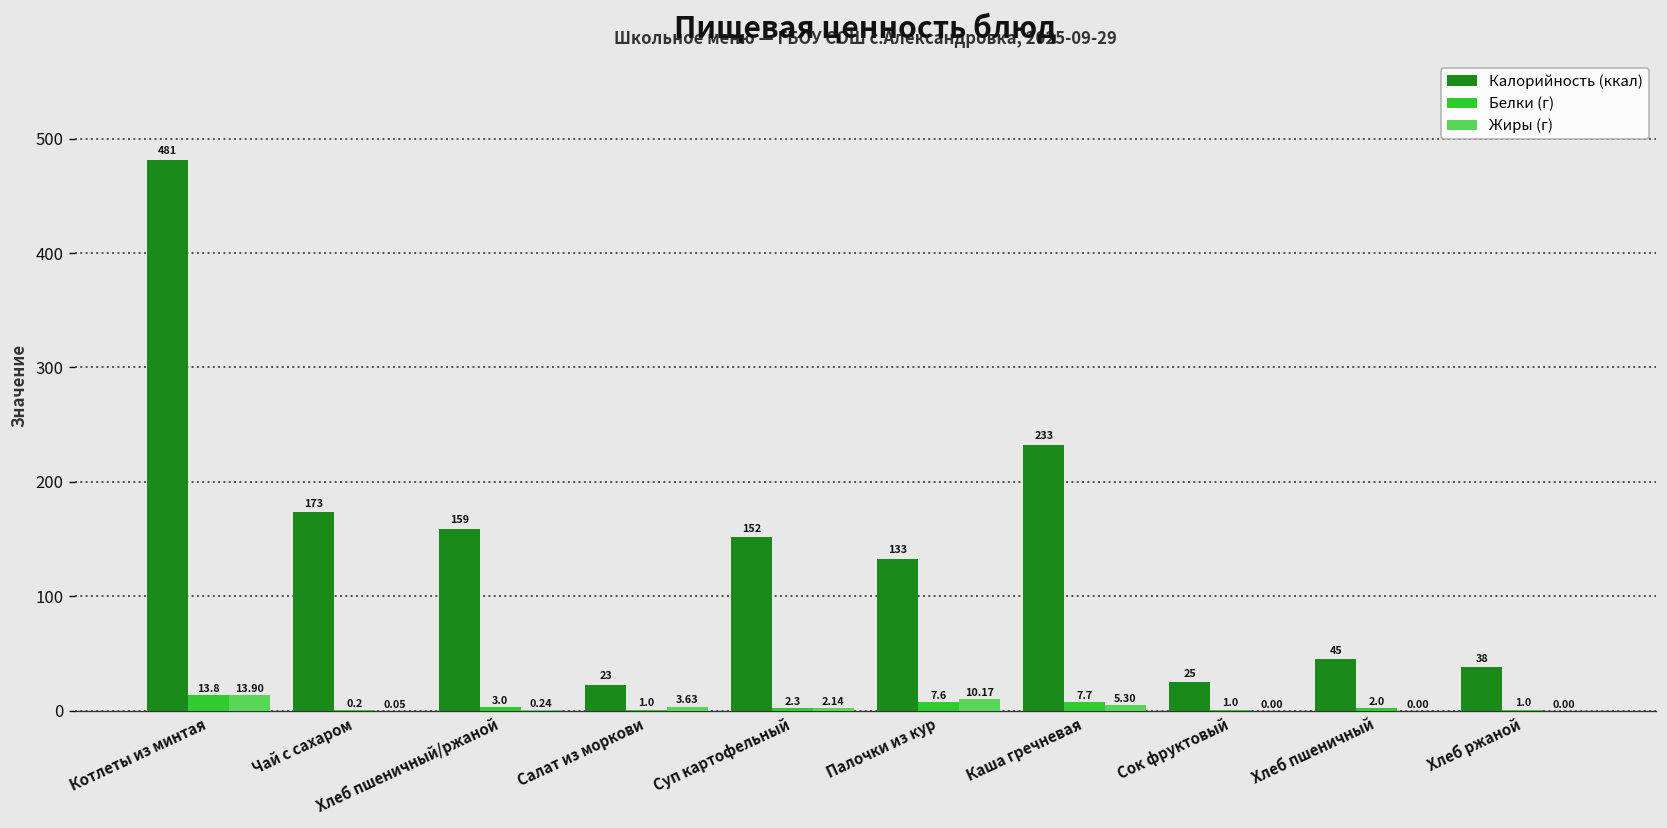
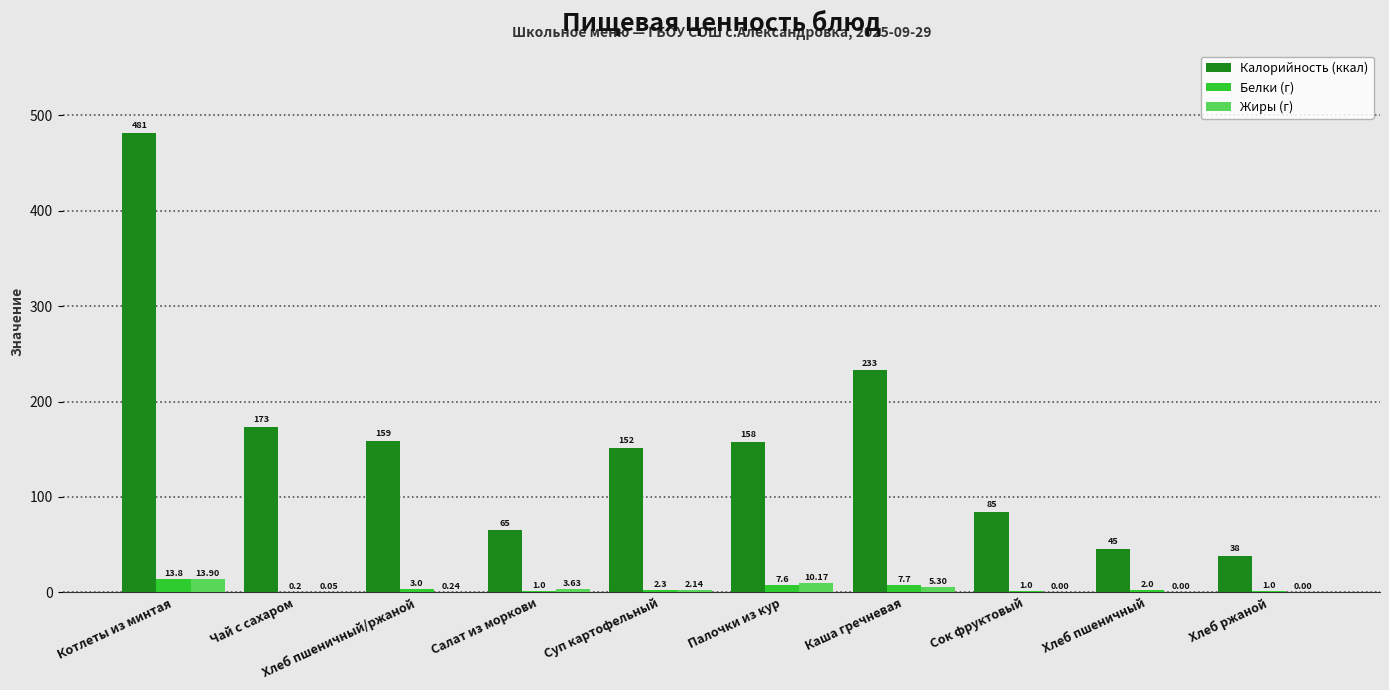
  {
    "Калорийность (ккал)": {
      "Котлеты из минтая": 481,
      "Чай с сахаром": 173,
      "Хлеб пшеничный/ржаной": 159,
-     "Салат из моркови": 23,
+     "Салат из моркови": 65,
      "Суп картофельный": 152,
-     "Палочки из кур": 133,
+     "Палочки из кур": 158,
      "Каша гречневая": 233,
-     "Сок фруктовый": 25,
+     "Сок фруктовый": 85,
      "Хлеб пшеничный": 45,
      "Хлеб ржаной": 38
    }
  }
